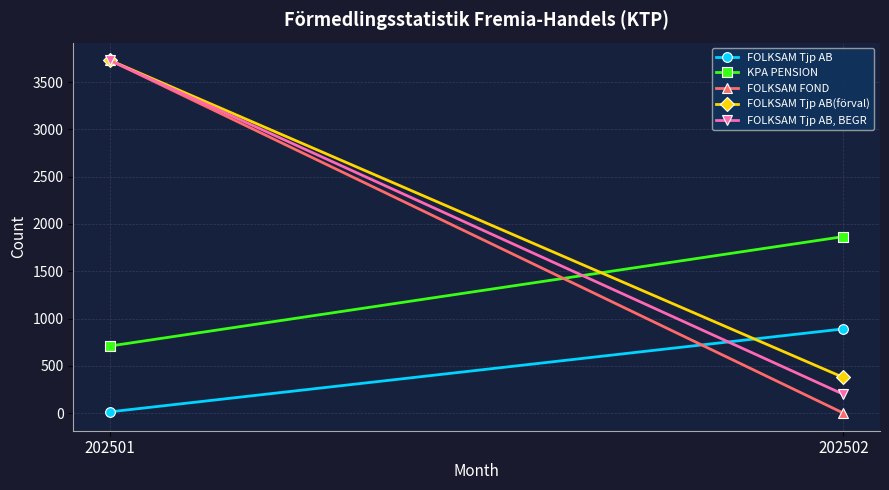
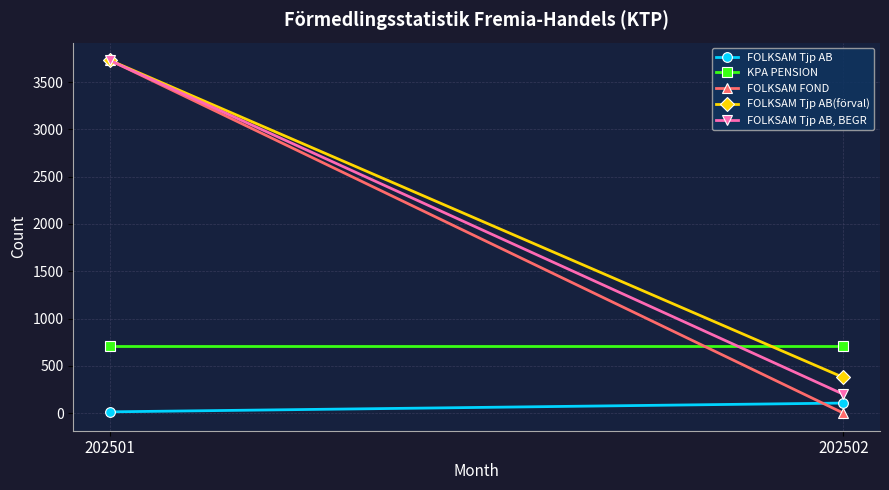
  {
    "FOLKSAM Tjp AB": {
      "202501": 0,
-     "202502": 900
+     "202502": 100
    },
    "KPA PENSION": {
      "202501": 700,
-     "202502": 1900
+     "202502": 700
    },
    "FOLKSAM FOND": {
      "202502": 0
    },
    "FOLKSAM Tjp AB(förval)": {
      "202502": 400
    },
    "FOLKSAM Tjp AB, BEGR": {
      "202502": 200
    }
  }
